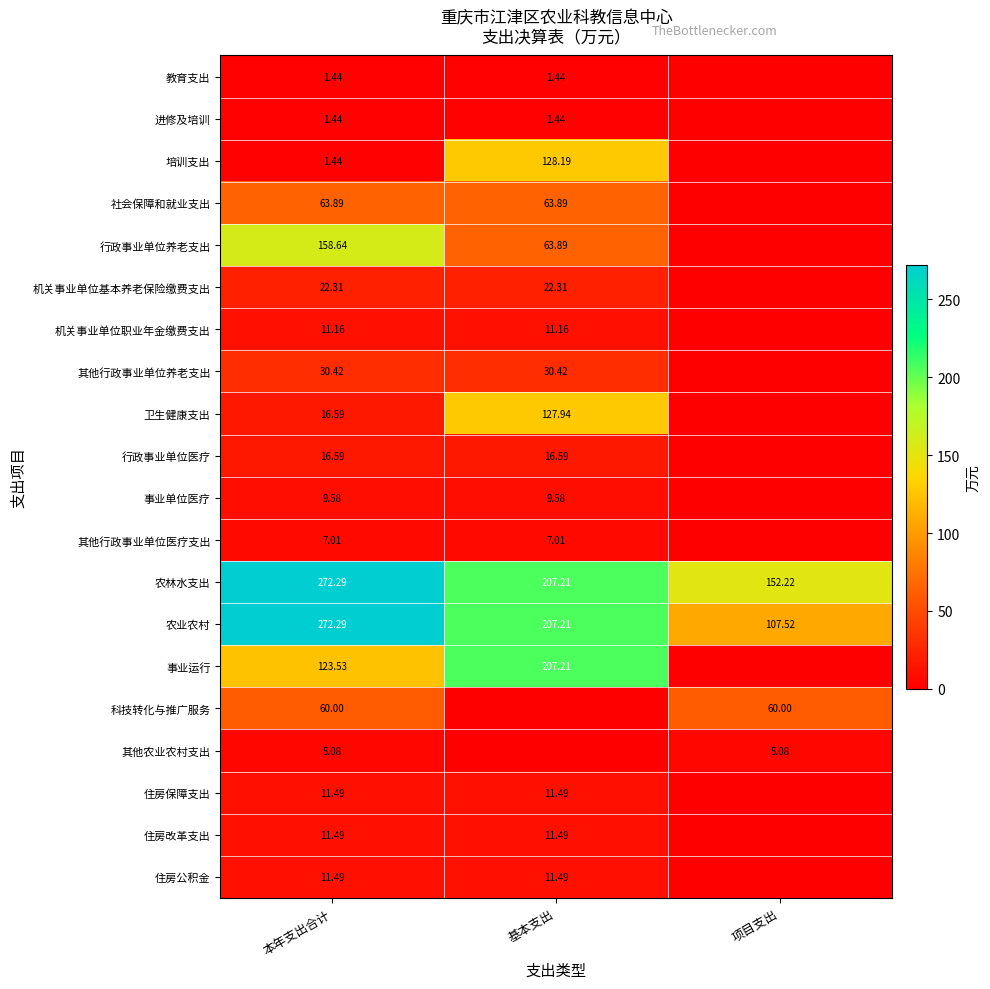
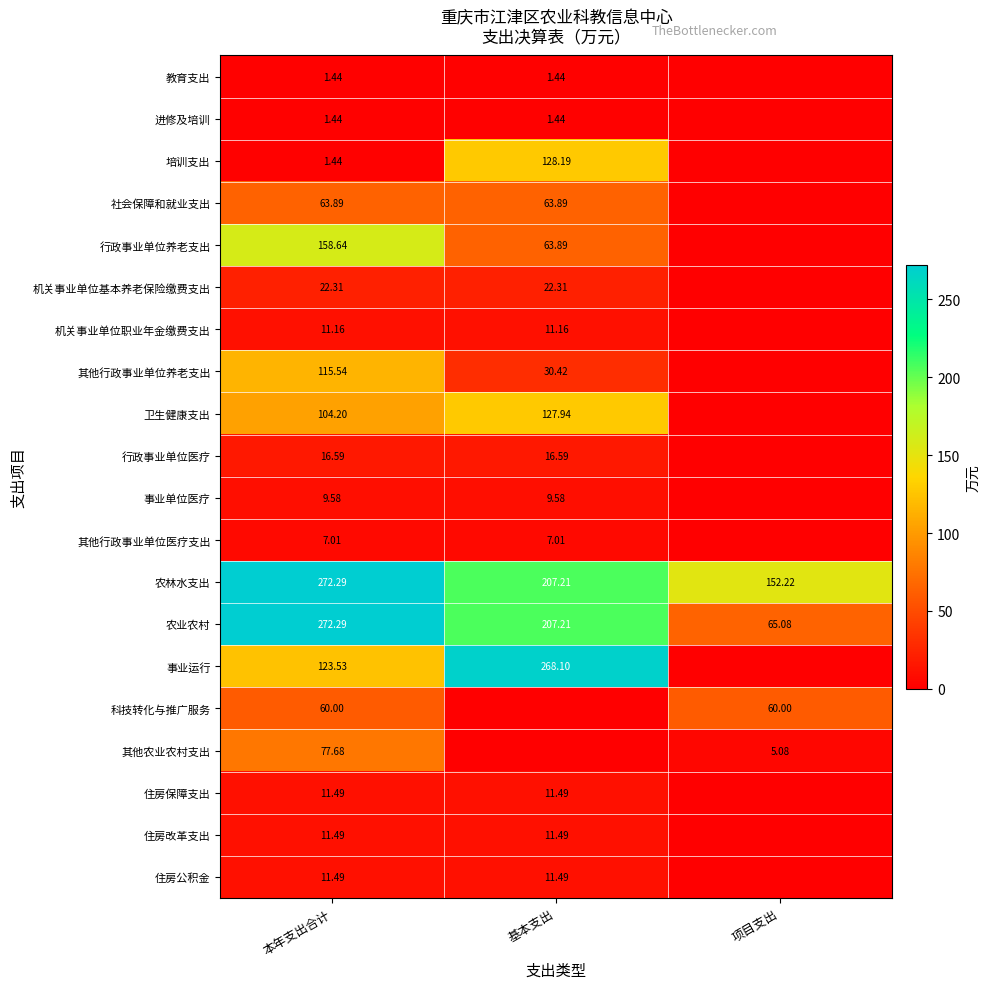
  {
    "教育支出": {
      "本年支出合计": 1.44,
      "基本支出": 1.44
    },
    "进修及培训": {
      "本年支出合计": 1.44,
      "基本支出": 1.44
    },
    "培训支出": {
      "本年支出合计": 1.44,
      "基本支出": 128.19
    },
    "社会保障和就业支出": {
      "本年支出合计": 63.89,
      "基本支出": 63.89
    },
    "行政事业单位养老支出": {
      "本年支出合计": 158.64,
      "基本支出": 63.89
    },
    "机关事业单位基本养老保险缴费支出": {
      "本年支出合计": 22.31,
      "基本支出": 22.31
    },
    "机关事业单位职业年金缴费支出": {
      "本年支出合计": 11.16,
      "基本支出": 11.16
    },
    "其他行政事业单位养老支出": {
-     "本年支出合计": 30.42,
+     "本年支出合计": 115.54,
      "基本支出": 30.42
    },
    "卫生健康支出": {
-     "本年支出合计": 16.59,
+     "本年支出合计": 104.20,
      "基本支出": 127.94
    },
    "行政事业单位医疗": {
      "本年支出合计": 16.59,
      "基本支出": 16.59
    },
    "事业单位医疗": {
      "本年支出合计": 9.58,
      "基本支出": 9.58
    },
    "其他行政事业单位医疗支出": {
      "本年支出合计": 7.01,
      "基本支出": 7.01
    },
    "农林水支出": {
      "本年支出合计": 272.29,
      "基本支出": 207.21,
      "项目支出": 152.22
    },
    "农业农村": {
      "本年支出合计": 272.29,
      "基本支出": 207.21,
-     "项目支出": 107.52
+     "项目支出": 65.08
    },
    "事业运行": {
      "本年支出合计": 123.53,
-     "基本支出": 207.21
+     "基本支出": 268.10
    },
    "科技转化与推广服务": {
      "本年支出合计": 60.00,
      "项目支出": 60.00
    },
    "其他农业农村支出": {
-     "本年支出合计": 5.08,
+     "本年支出合计": 77.68,
      "项目支出": 5.08
    },
    "住房保障支出": {
      "本年支出合计": 11.49,
      "基本支出": 11.49
    },
    "住房改革支出": {
      "本年支出合计": 11.49,
      "基本支出": 11.49
    },
    "住房公积金": {
      "本年支出合计": 11.49,
      "基本支出": 11.49
    }
  }
